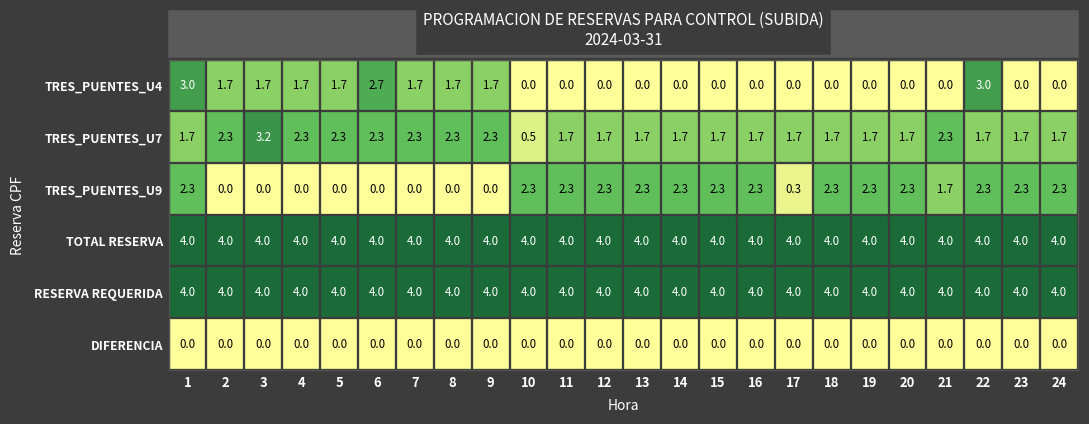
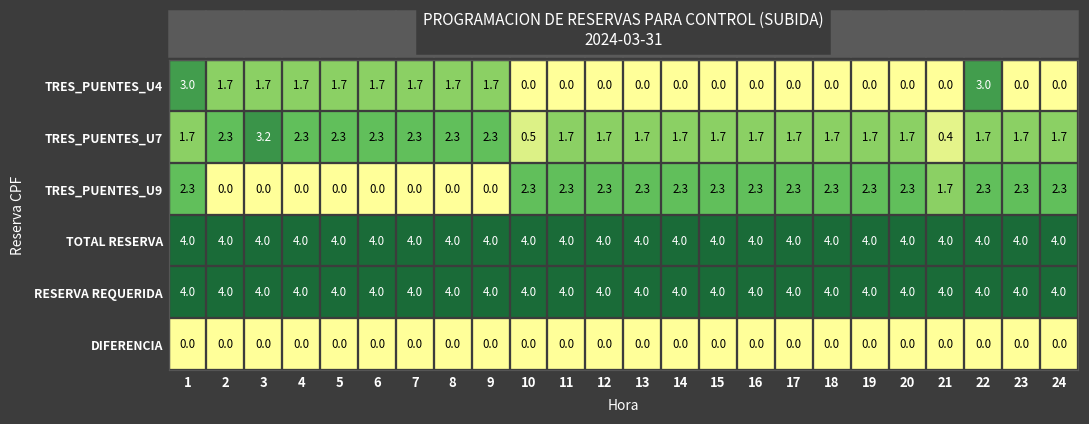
  {
    "TRES_PUENTES_U4": {
      "1": 3.0,
      "2": 1.7,
      "3": 1.7,
      "4": 1.7,
      "5": 1.7,
-     "6": 2.7,
+     "6": 1.7,
      "7": 1.7,
      "8": 1.7,
      "9": 1.7,
      "10": 0.0,
      "11": 0.0,
      "12": 0.0,
      "13": 0.0,
      "14": 0.0,
      "15": 0.0,
      "16": 0.0,
      "17": 0.0,
      "18": 0.0,
      "19": 0.0,
      "20": 0.0,
      "21": 0.0,
      "22": 3.0,
      "23": 0.0,
      "24": 0.0
    },
    "TRES_PUENTES_U7": {
      "1": 1.7,
      "2": 2.3,
      "3": 3.2,
      "4": 2.3,
      "5": 2.3,
      "6": 2.3,
      "7": 2.3,
      "8": 2.3,
      "9": 2.3,
      "10": 0.5,
      "11": 1.7,
      "12": 1.7,
      "13": 1.7,
      "14": 1.7,
      "15": 1.7,
      "16": 1.7,
      "17": 1.7,
      "18": 1.7,
      "19": 1.7,
      "20": 1.7,
-     "21": 2.3,
+     "21": 0.4,
      "22": 1.7,
      "23": 1.7,
      "24": 1.7
    },
    "TRES_PUENTES_U9": {
      "1": 2.3,
      "2": 0.0,
      "3": 0.0,
      "4": 0.0,
      "5": 0.0,
      "6": 0.0,
      "7": 0.0,
      "8": 0.0,
      "9": 0.0,
      "10": 2.3,
      "11": 2.3,
      "12": 2.3,
      "13": 2.3,
      "14": 2.3,
      "15": 2.3,
      "16": 2.3,
-     "17": 0.3,
+     "17": 2.3,
      "18": 2.3,
      "19": 2.3,
      "20": 2.3,
      "21": 1.7,
      "22": 2.3,
      "23": 2.3,
      "24": 2.3
    },
    "TOTAL RESERVA": {
      "1": 4.0,
      "2": 4.0,
      "3": 4.0,
      "4": 4.0,
      "5": 4.0,
      "6": 4.0,
      "7": 4.0,
      "8": 4.0,
      "9": 4.0,
      "10": 4.0,
      "11": 4.0,
      "12": 4.0,
      "13": 4.0,
      "14": 4.0,
      "15": 4.0,
      "16": 4.0,
      "17": 4.0,
      "18": 4.0,
      "19": 4.0,
      "20": 4.0,
      "21": 4.0,
      "22": 4.0,
      "23": 4.0,
      "24": 4.0
    },
    "RESERVA REQUERIDA": {
      "1": 4.0,
      "2": 4.0,
      "3": 4.0,
      "4": 4.0,
      "5": 4.0,
      "6": 4.0,
      "7": 4.0,
      "8": 4.0,
      "9": 4.0,
      "10": 4.0,
      "11": 4.0,
      "12": 4.0,
      "13": 4.0,
      "14": 4.0,
      "15": 4.0,
      "16": 4.0,
      "17": 4.0,
      "18": 4.0,
      "19": 4.0,
      "20": 4.0,
      "21": 4.0,
      "22": 4.0,
      "23": 4.0,
      "24": 4.0
    },
    "DIFERENCIA": {
      "1": 0.0,
      "2": 0.0,
      "3": 0.0,
      "4": 0.0,
      "5": 0.0,
      "6": 0.0,
      "7": 0.0,
      "8": 0.0,
      "9": 0.0,
      "10": 0.0,
      "11": 0.0,
      "12": 0.0,
      "13": 0.0,
      "14": 0.0,
      "15": 0.0,
      "16": 0.0,
      "17": 0.0,
      "18": 0.0,
      "19": 0.0,
      "20": 0.0,
      "21": 0.0,
      "22": 0.0,
      "23": 0.0,
      "24": 0.0
    }
  }
